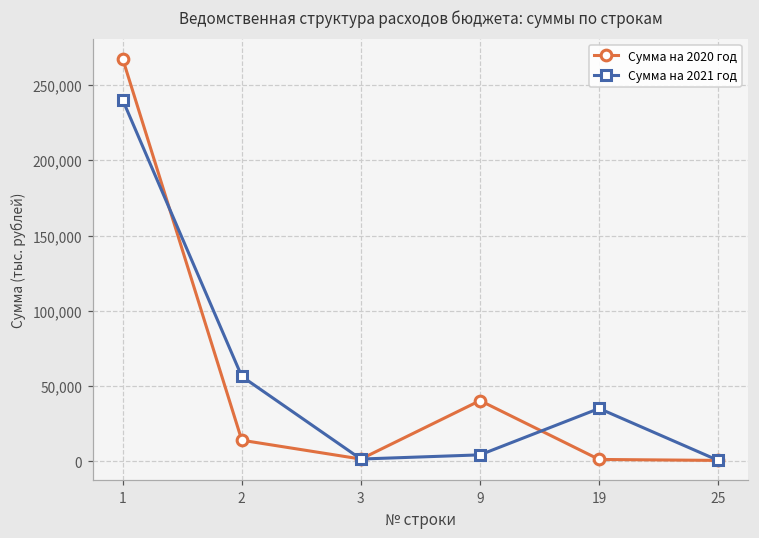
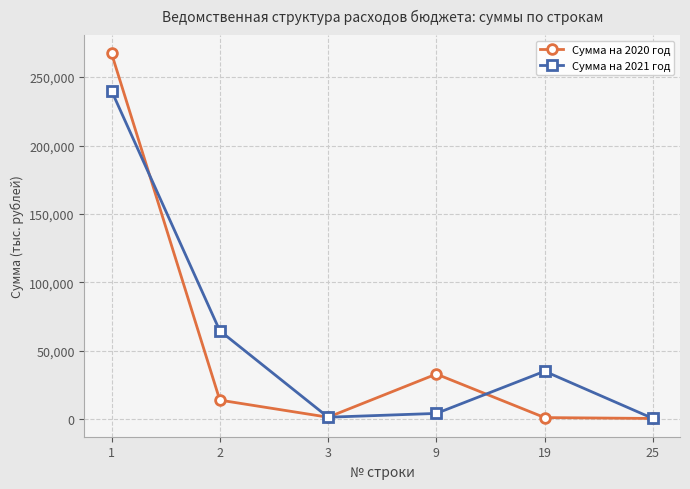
  {
    "Сумма на 2020 год": {
      "1": "267,000",
      "2": "14,000",
-     "9": "40,000",
+     "9": "33,000",
      "19": "1,000"
    },
    "Сумма на 2021 год": {
      "1": "240,000",
-     "2": "56,000",
+     "2": "65,000",
      "9": "4,000",
      "19": "35,000"
    }
  }
